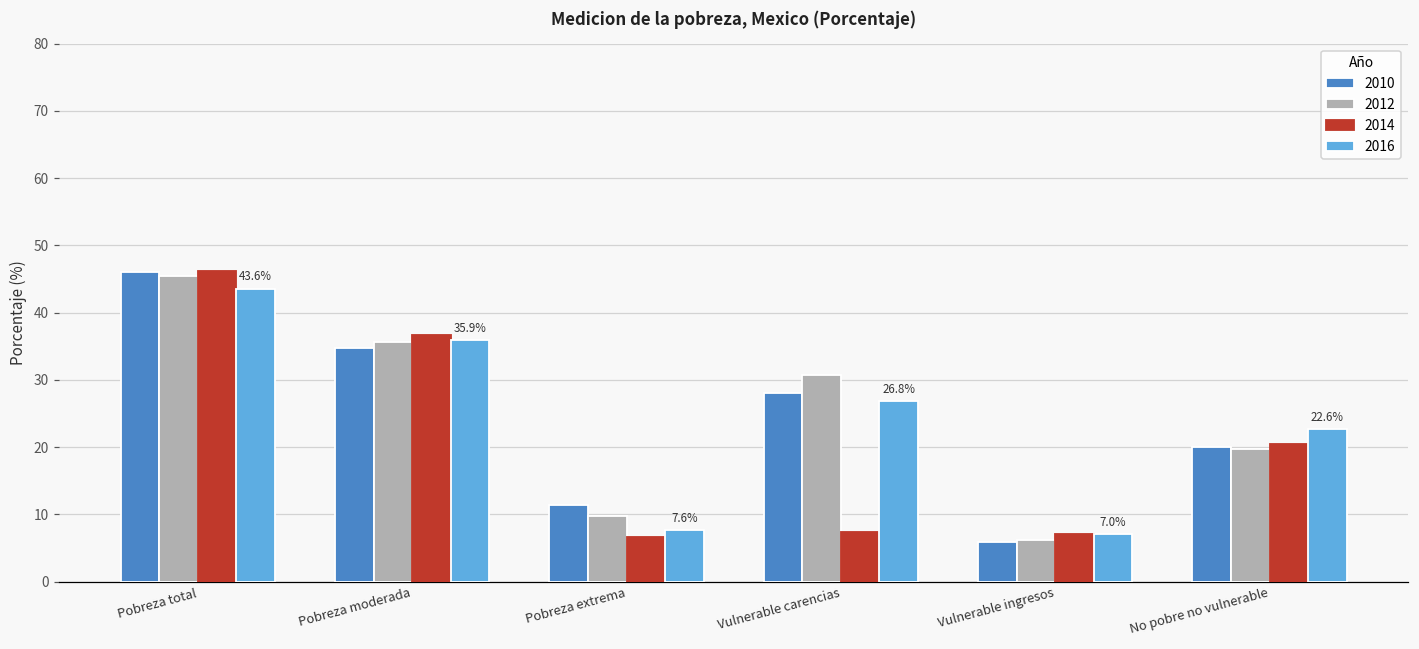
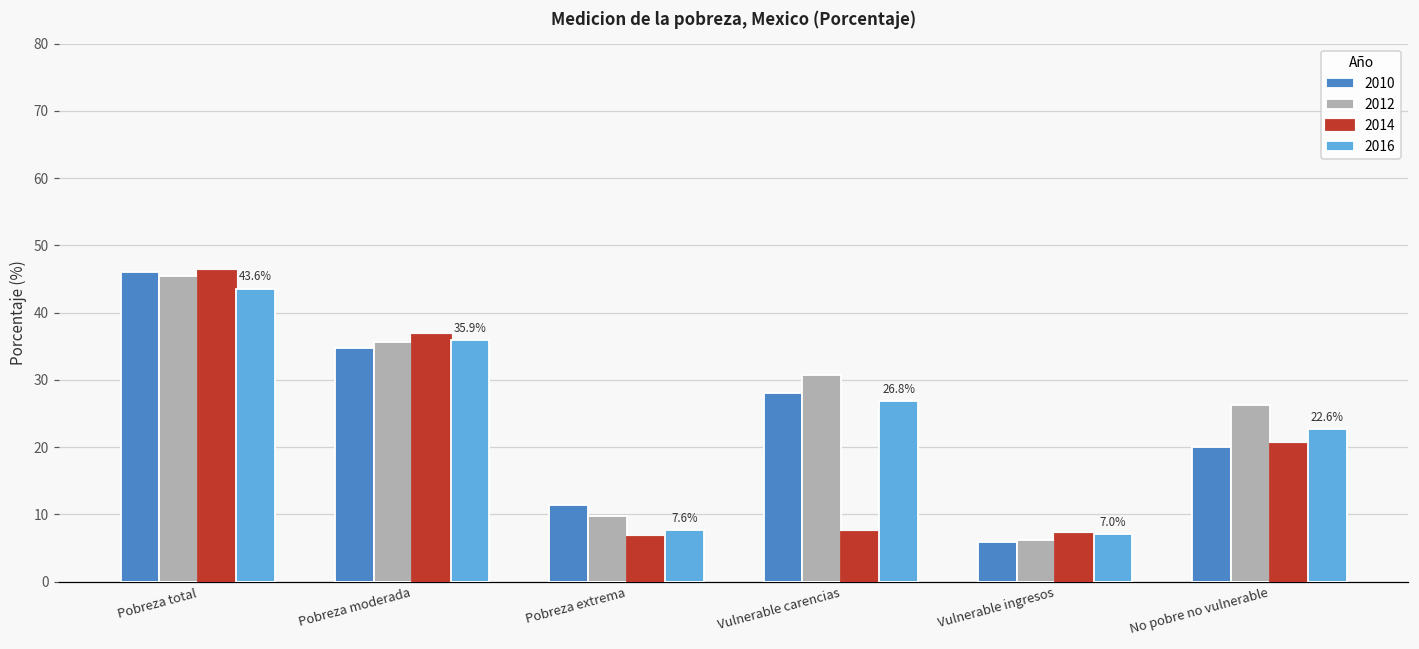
  {
    "2012": {
      "Pobreza total": 45,
      "Pobreza moderada": 36,
      "Pobreza extrema": 10,
      "Vulnerable carencias": 31,
      "Vulnerable ingresos": 6,
-     "No pobre no vulnerable": 20
+     "No pobre no vulnerable": 26
    },
    "2014": {
      "Pobreza total": 46,
      "Pobreza moderada": 37,
      "Pobreza extrema": 7,
      "Vulnerable carencias": 7,
      "Vulnerable ingresos": 7,
      "No pobre no vulnerable": 21
    }
  }
